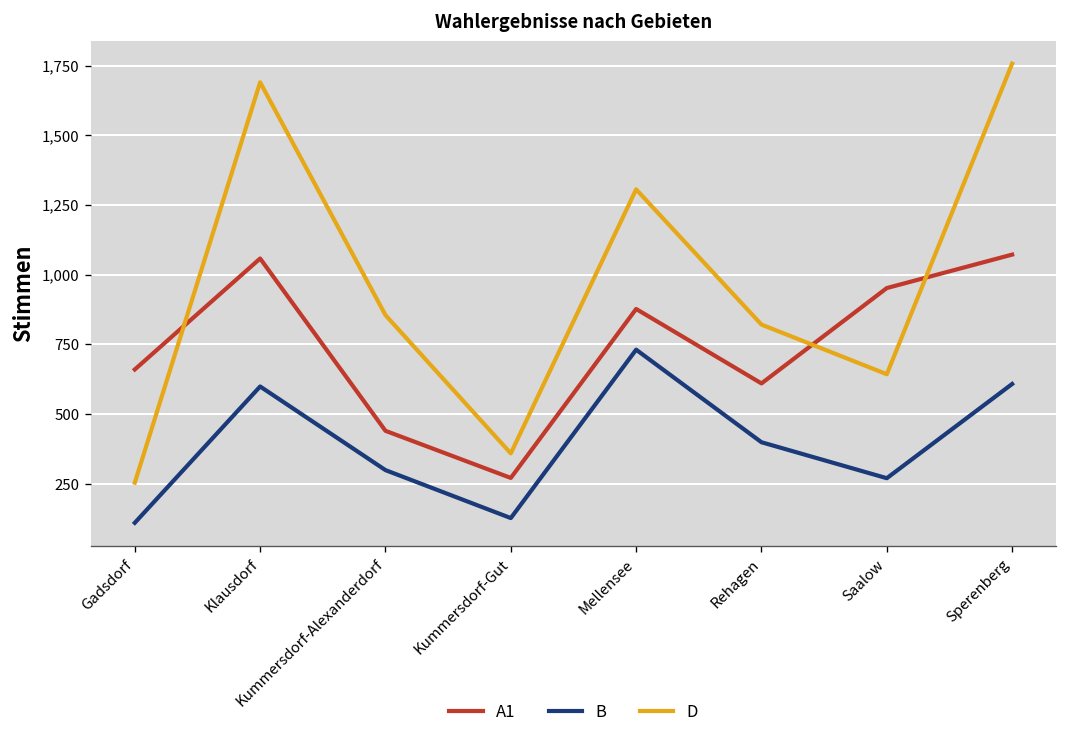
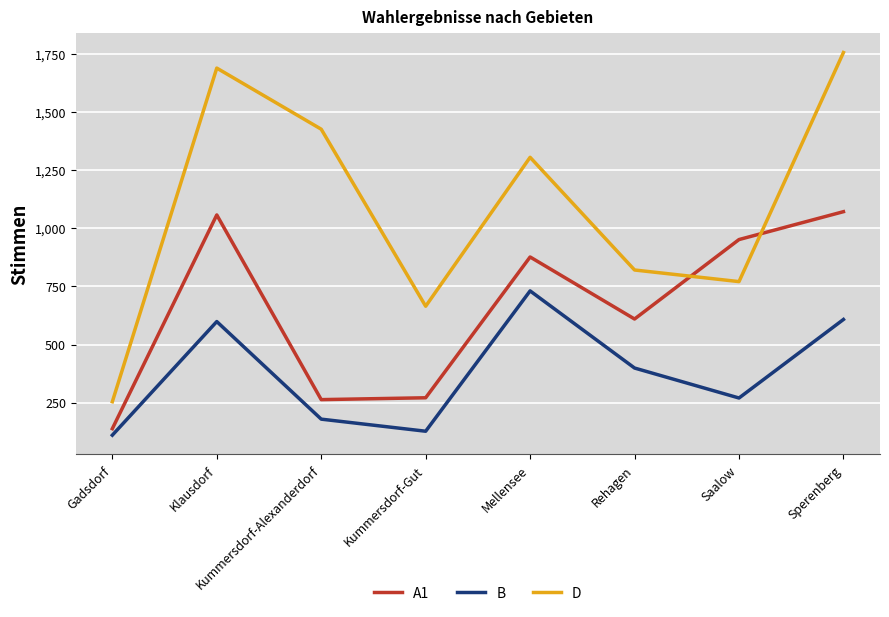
  {
    "A1": {
-     "Gadsdorf": "660",
+     "Gadsdorf": "140",
      "Klausdorf": "1,060",
-     "Kummersdorf-Alexanderdorf": "440",
+     "Kummersdorf-Alexanderdorf": "260",
      "Kummersdorf-Gut": "270",
      "Mellensee": "880",
      "Rehagen": "610",
      "Saalow": "950",
      "Sperenberg": "1,070"
    },
    "B": {
      "Gadsdorf": "110",
      "Klausdorf": "600",
-     "Kummersdorf-Alexanderdorf": "300",
+     "Kummersdorf-Alexanderdorf": "180",
      "Kummersdorf-Gut": "130",
      "Mellensee": "730",
      "Rehagen": "400",
      "Saalow": "270",
      "Sperenberg": "610"
    },
    "D": {
      "Gadsdorf": "250",
      "Klausdorf": "1,690",
-     "Kummersdorf-Alexanderdorf": "860",
-     "Kummersdorf-Gut": "360",
+     "Kummersdorf-Alexanderdorf": "1,430",
+     "Kummersdorf-Gut": "670",
      "Mellensee": "1,310",
      "Rehagen": "820",
-     "Saalow": "640",
+     "Saalow": "770",
      "Sperenberg": "1,760"
    }
  }
